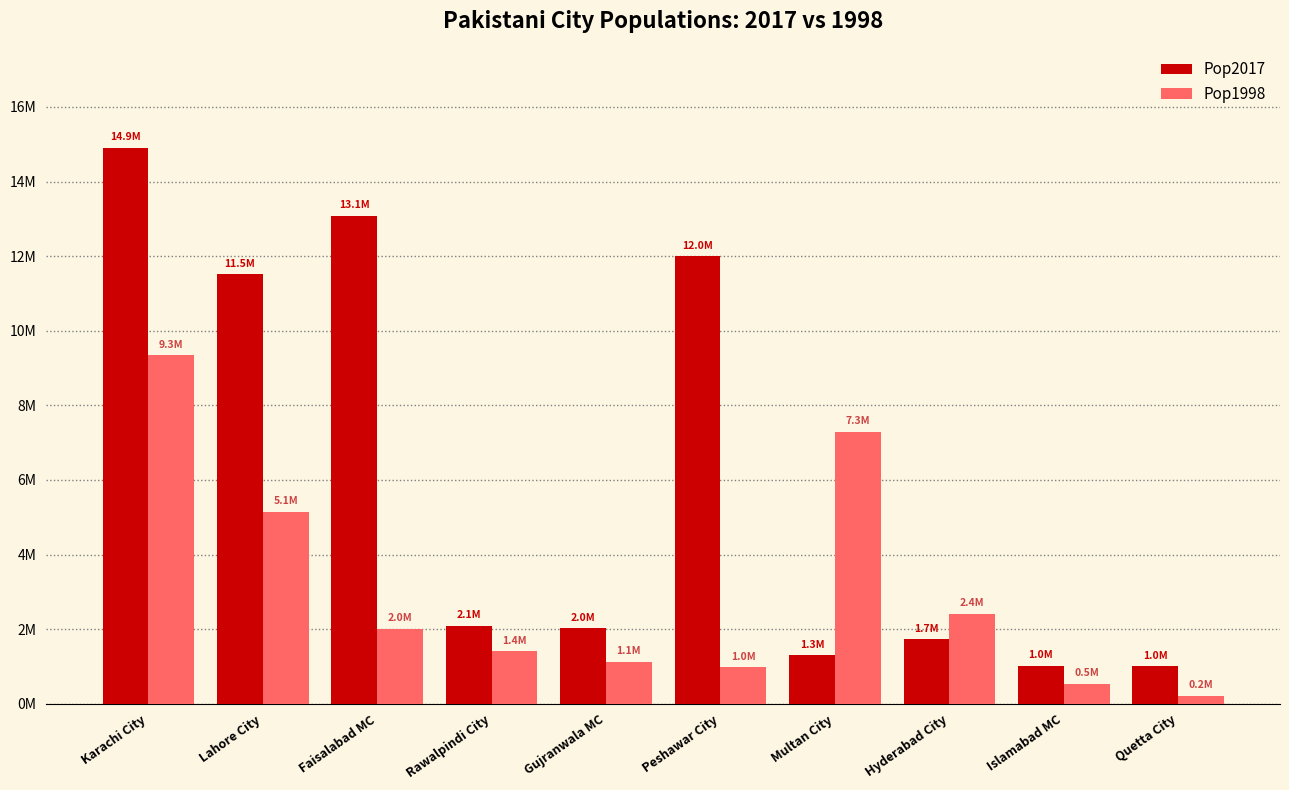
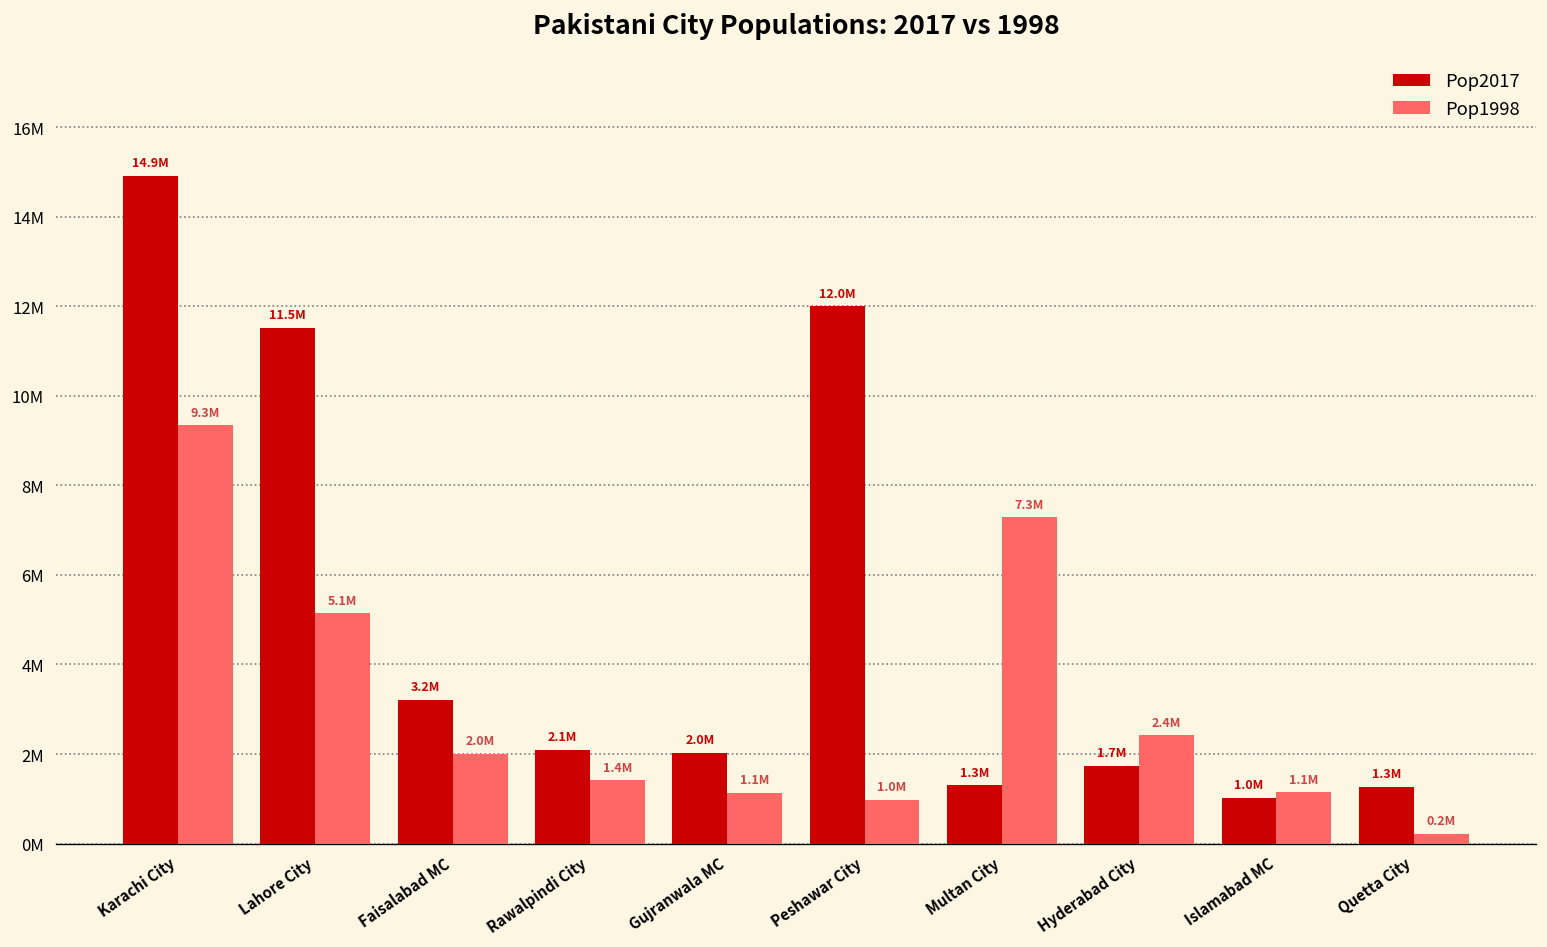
  {
    "Pop2017": {
      "Karachi City": "14.9M",
      "Lahore City": "11.5M",
-     "Faisalabad MC": "13.1M",
+     "Faisalabad MC": "3.2M",
      "Rawalpindi City": "2.1M",
      "Gujranwala MC": "2.0M",
      "Peshawar City": "12.0M",
      "Multan City": "1.3M",
      "Hyderabad City": "1.7M",
      "Islamabad MC": "1.0M",
-     "Quetta City": "1.0M"
+     "Quetta City": "1.3M"
    },
    "Pop1998": {
      "Karachi City": "9.3M",
      "Lahore City": "5.1M",
      "Faisalabad MC": "2.0M",
      "Rawalpindi City": "1.4M",
      "Gujranwala MC": "1.1M",
      "Peshawar City": "1.0M",
      "Multan City": "7.3M",
      "Hyderabad City": "2.4M",
-     "Islamabad MC": "0.5M",
+     "Islamabad MC": "1.1M",
      "Quetta City": "0.2M"
    }
  }
